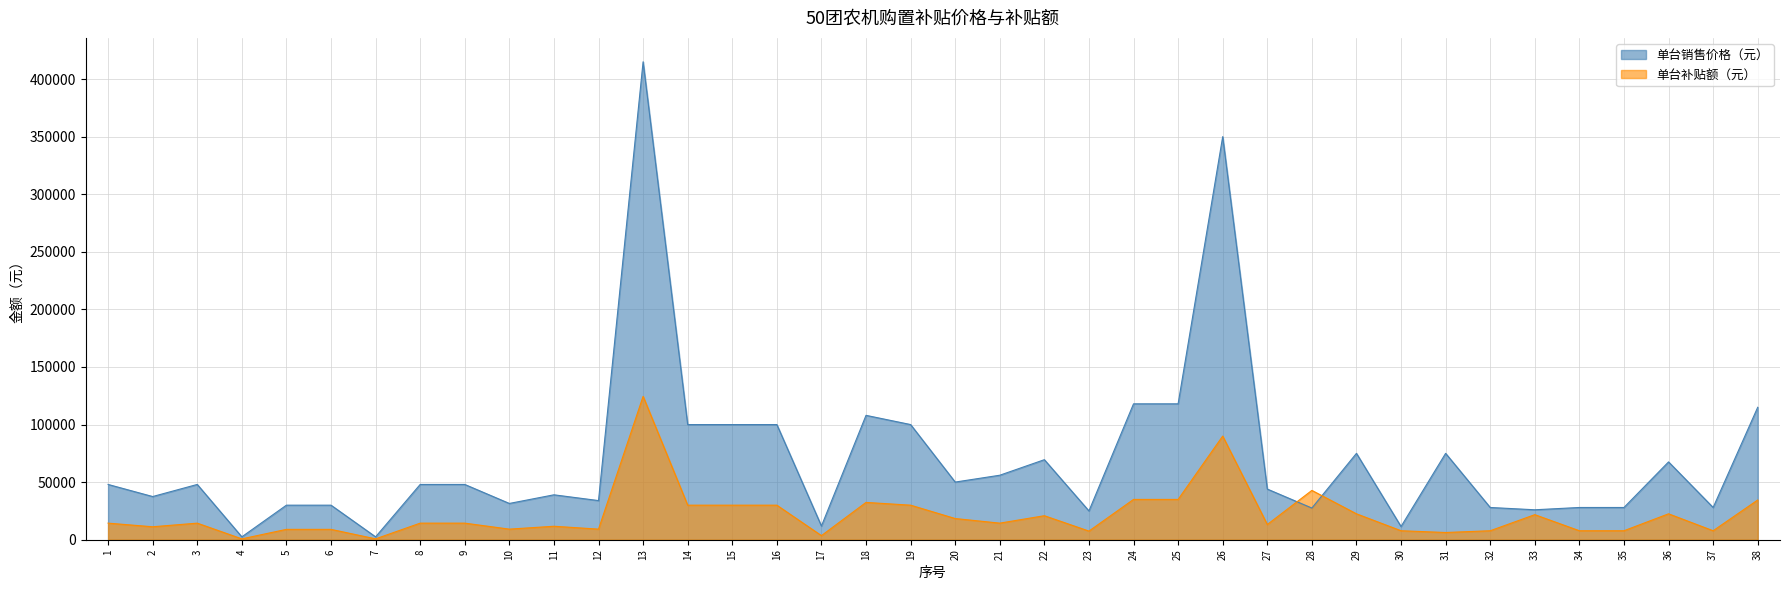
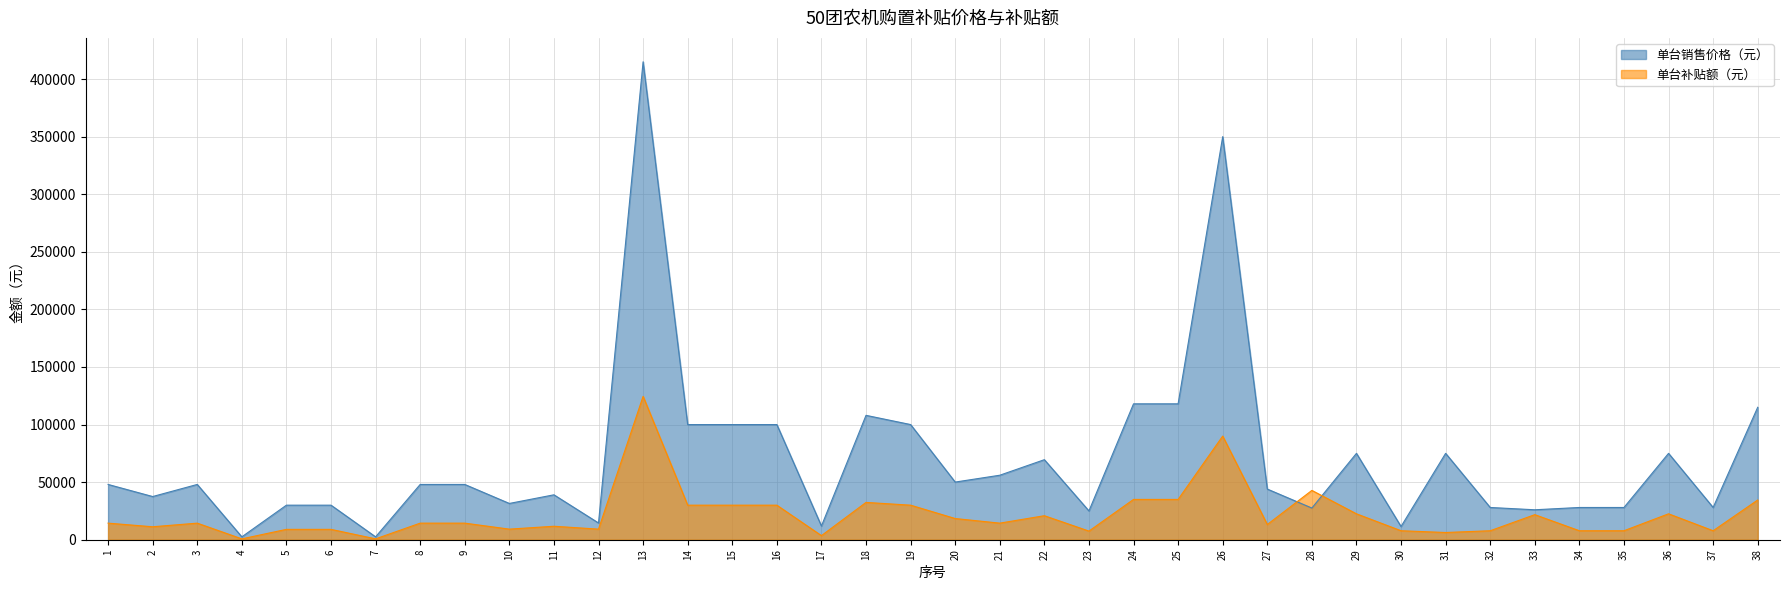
  {
    "单台销售价格（元）": {
      "1": 48000,
      "2": 38000,
      "3": 48000,
      "5": 30000,
      "6": 30000,
      "8": 48000,
      "9": 48000,
      "10": 32000,
      "11": 39000,
-     "12": 34000,
+     "12": 15000,
      "13": 415000,
      "14": 100000,
      "15": 100000,
      "16": 100000,
      "17": 12000,
      "18": 108000,
      "19": 100000,
      "20": 50000,
      "21": 56000,
      "22": 70000,
      "23": 25000,
      "24": 118000,
      "25": 118000,
      "26": 350000,
      "27": 44000,
      "28": 28000,
      "29": 75000,
      "30": 11000,
      "31": 75000,
      "32": 28000,
      "33": 26000,
      "34": 28000,
      "35": 28000,
-     "36": 68000,
+     "36": 75000,
      "37": 28000,
      "38": 115000
    },
    "单台补贴额（元）": {
      "1": 14000,
      "2": 11000,
      "3": 14000,
      "5": 9000,
      "6": 9000,
      "8": 14000,
      "9": 14000,
      "10": 9000,
      "11": 12000,
      "12": 9000,
      "13": 125000,
      "14": 30000,
      "15": 30000,
      "16": 30000,
      "17": 4000,
      "18": 32000,
      "19": 30000,
      "20": 18000,
      "21": 14000,
      "22": 21000,
      "23": 8000,
      "24": 35000,
      "25": 35000,
      "26": 90000,
      "27": 13000,
      "28": 43000,
      "29": 23000,
      "30": 8000,
      "31": 6000,
      "32": 8000,
      "33": 22000,
      "34": 8000,
      "35": 8000,
      "36": 23000,
      "37": 8000,
      "38": 35000
    }
  }
